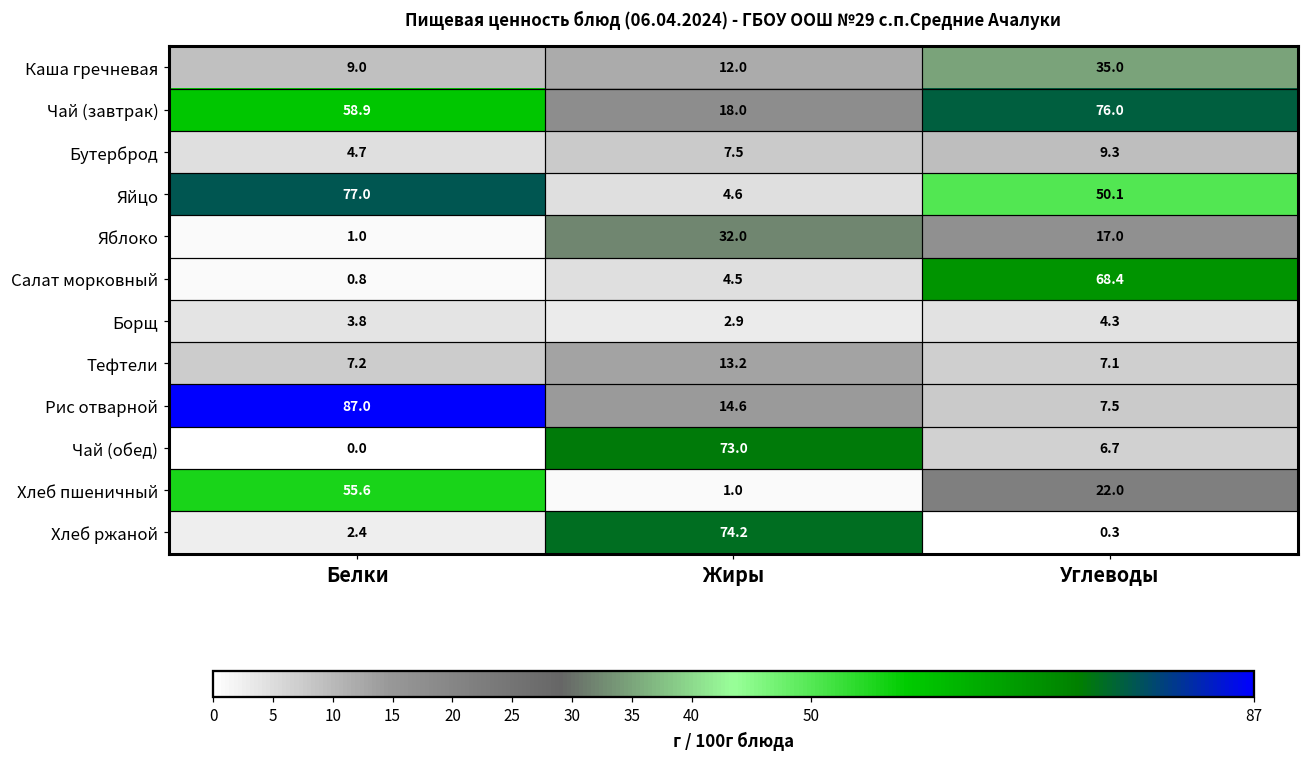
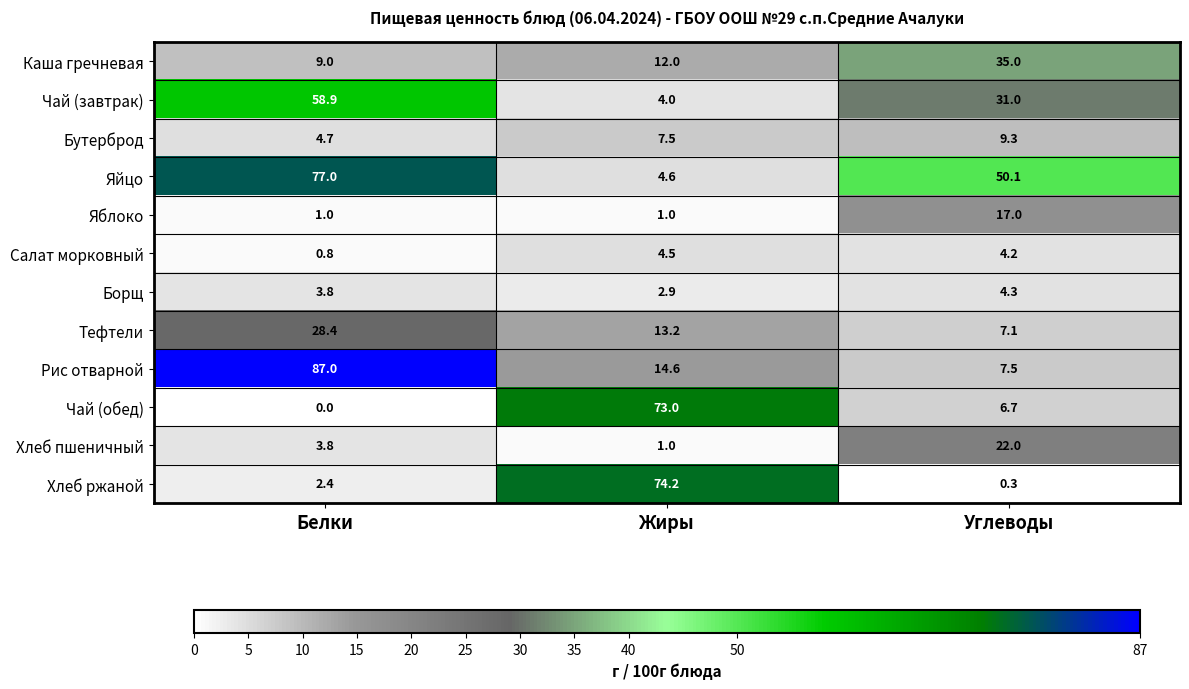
  {
    "Каша гречневая": {
      "Белки": 9.0,
      "Жиры": 12.0,
      "Углеводы": 35.0
    },
    "Чай (завтрак)": {
      "Белки": 58.9,
-     "Жиры": 18.0,
-     "Углеводы": 76.0
+     "Жиры": 4.0,
+     "Углеводы": 31.0
    },
    "Бутерброд": {
      "Белки": 4.7,
      "Жиры": 7.5,
      "Углеводы": 9.3
    },
    "Яйцо": {
      "Белки": 77.0,
      "Жиры": 4.6,
      "Углеводы": 50.1
    },
    "Яблоко": {
      "Белки": 1.0,
-     "Жиры": 32.0,
+     "Жиры": 1.0,
      "Углеводы": 17.0
    },
    "Салат морковный": {
      "Белки": 0.8,
      "Жиры": 4.5,
-     "Углеводы": 68.4
+     "Углеводы": 4.2
    },
    "Борщ": {
      "Белки": 3.8,
      "Жиры": 2.9,
      "Углеводы": 4.3
    },
    "Тефтели": {
-     "Белки": 7.2,
+     "Белки": 28.4,
      "Жиры": 13.2,
      "Углеводы": 7.1
    },
    "Рис отварной": {
      "Белки": 87.0,
      "Жиры": 14.6,
      "Углеводы": 7.5
    },
    "Чай (обед)": {
      "Белки": 0.0,
      "Жиры": 73.0,
      "Углеводы": 6.7
    },
    "Хлеб пшеничный": {
-     "Белки": 55.6,
+     "Белки": 3.8,
      "Жиры": 1.0,
      "Углеводы": 22.0
    },
    "Хлеб ржаной": {
      "Белки": 2.4,
      "Жиры": 74.2,
      "Углеводы": 0.3
    }
  }
